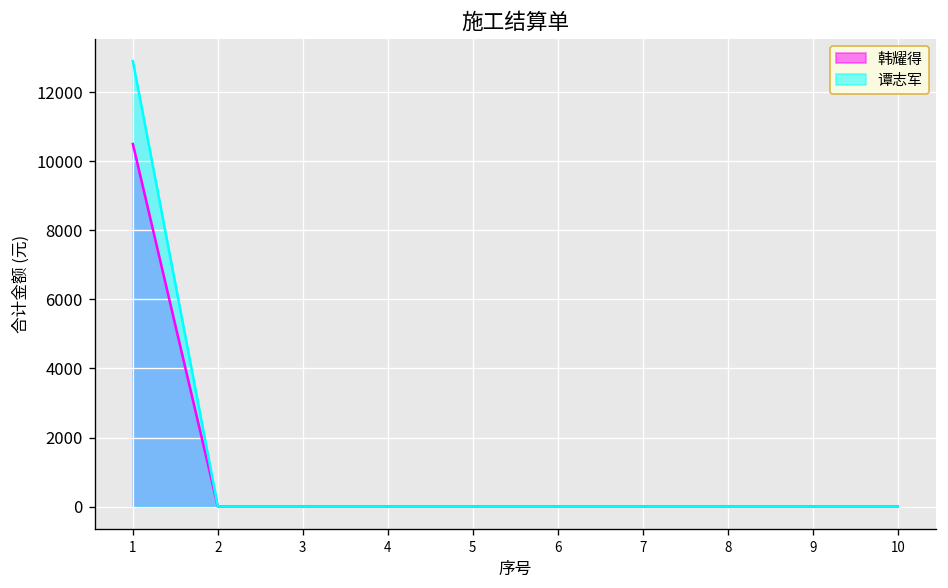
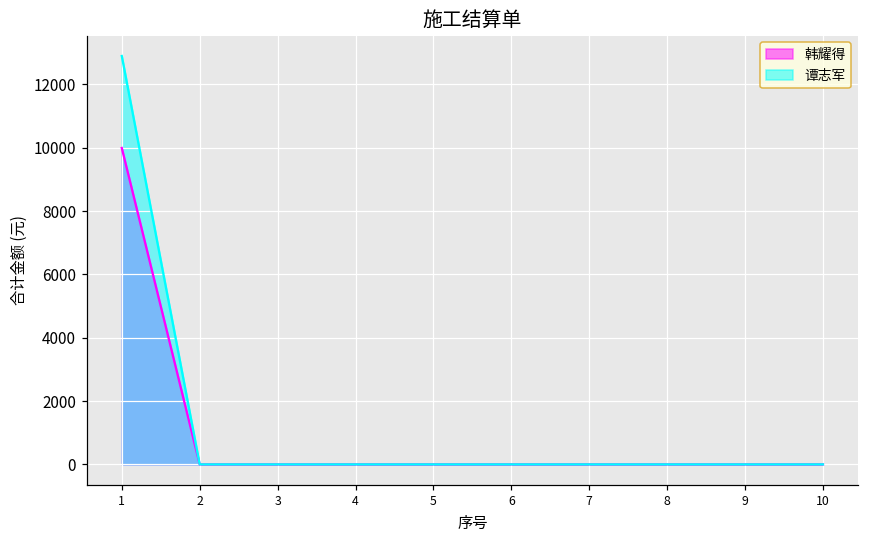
  {
    "韩耀得": {
-     "1": 10500
+     "1": 10000
    },
    "谭志军": {
      "1": 12900
    }
  }
